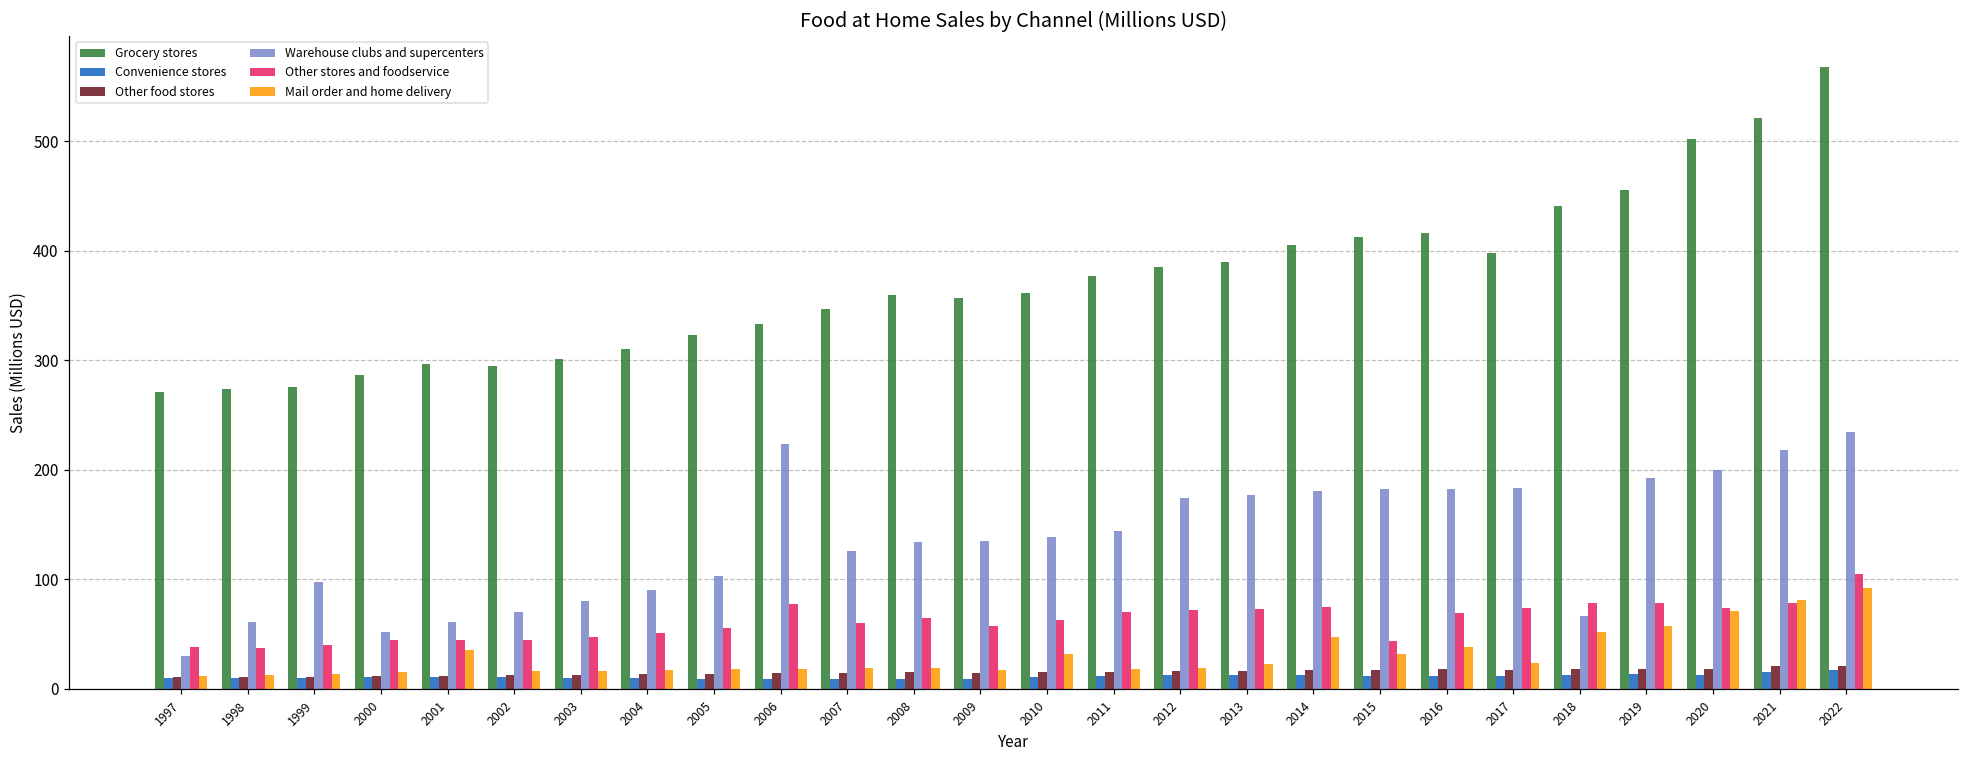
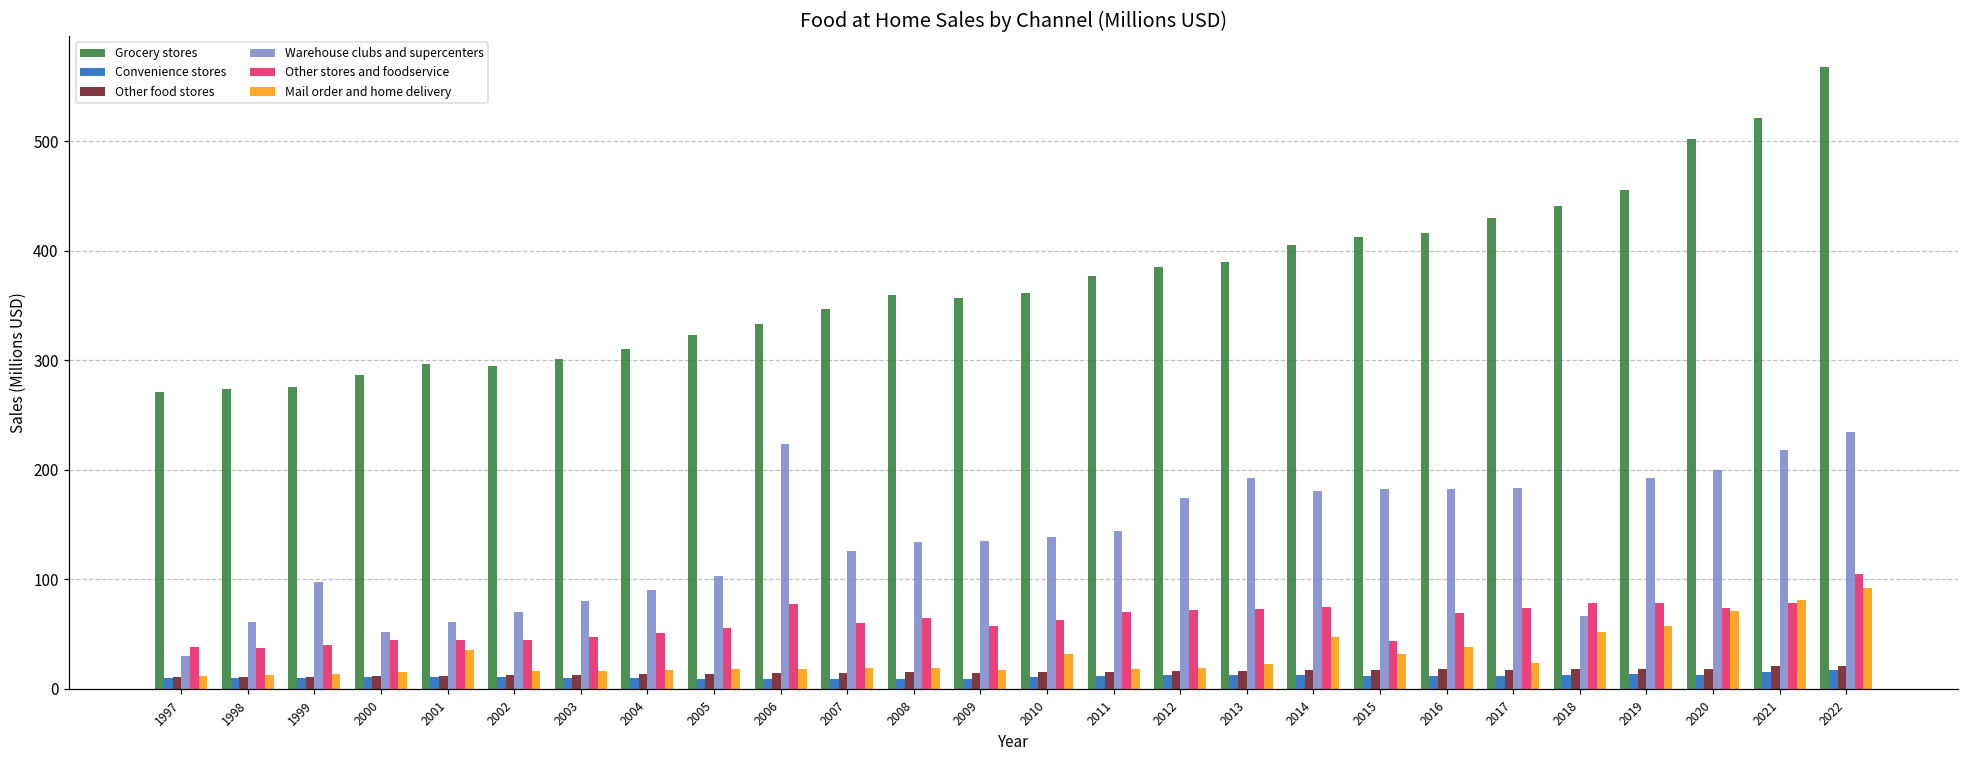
  {
    "Grocery stores": {
      "1997": 270,
      "1998": 270,
      "1999": 280,
      "2000": 290,
      "2001": 300,
      "2002": 290,
      "2003": 300,
      "2004": 310,
      "2005": 320,
      "2006": 330,
      "2007": 350,
      "2008": 360,
      "2009": 360,
      "2010": 360,
      "2011": 380,
      "2012": 390,
      "2013": 390,
      "2014": 410,
      "2015": 410,
      "2016": 420,
-     "2017": 400,
+     "2017": 430,
      "2018": 440,
      "2019": 460,
      "2020": 500,
      "2021": 520,
      "2022": 570
    },
    "Convenience stores": {
      "1997": 10,
      "1998": 10,
      "1999": 10,
      "2000": 10,
      "2001": 10,
      "2002": 10,
      "2003": 10,
      "2004": 10,
      "2005": 10,
      "2006": 10,
      "2007": 10,
      "2008": 10,
      "2009": 10,
      "2010": 10,
      "2011": 10,
      "2012": 10,
      "2013": 10,
      "2014": 10,
      "2015": 10,
      "2016": 10,
      "2017": 10,
      "2018": 10,
      "2019": 10,
      "2020": 10,
      "2021": 10,
      "2022": 20
    },
    "Other food stores": {
      "1997": 10,
      "1998": 10,
      "1999": 10,
      "2000": 10,
      "2001": 10,
      "2002": 10,
      "2003": 10,
      "2004": 10,
      "2005": 10,
      "2006": 10,
      "2007": 10,
      "2008": 10,
      "2009": 10,
      "2010": 10,
      "2011": 20,
      "2012": 20,
      "2013": 20,
      "2014": 20,
      "2015": 20,
      "2016": 20,
      "2017": 20,
      "2018": 20,
      "2019": 20,
      "2020": 20,
      "2021": 20,
      "2022": 20
    },
    "Warehouse clubs and supercenters": {
      "1997": 30,
      "1998": 60,
      "1999": 100,
      "2000": 50,
      "2001": 60,
      "2002": 70,
      "2003": 80,
      "2004": 90,
      "2005": 100,
      "2006": 220,
      "2007": 130,
      "2008": 130,
      "2009": 130,
      "2010": 140,
      "2011": 140,
      "2012": 170,
-     "2013": 180,
+     "2013": 190,
      "2014": 180,
      "2015": 180,
      "2016": 180,
      "2017": 180,
      "2018": 70,
      "2019": 190,
      "2020": 200,
      "2021": 220,
      "2022": 230
    },
    "Other stores and foodservice": {
      "1997": 40,
      "1998": 40,
      "1999": 40,
      "2000": 40,
      "2001": 40,
      "2002": 40,
      "2003": 50,
      "2004": 50,
      "2005": 60,
      "2006": 80,
      "2007": 60,
      "2008": 60,
      "2009": 60,
      "2010": 60,
      "2011": 70,
      "2012": 70,
      "2013": 70,
      "2014": 70,
      "2015": 40,
      "2016": 70,
      "2017": 70,
      "2018": 80,
      "2019": 80,
      "2020": 70,
      "2021": 80,
      "2022": 110
    },
    "Mail order and home delivery": {
      "1997": 10,
      "1998": 10,
      "1999": 10,
      "2000": 20,
      "2001": 40,
      "2002": 20,
      "2003": 20,
      "2004": 20,
      "2005": 20,
      "2006": 20,
      "2007": 20,
      "2008": 20,
      "2009": 20,
      "2010": 30,
      "2011": 20,
      "2012": 20,
      "2013": 20,
      "2014": 50,
      "2015": 30,
      "2016": 40,
      "2017": 20,
      "2018": 50,
      "2019": 60,
      "2020": 70,
      "2021": 80,
      "2022": 90
    }
  }
